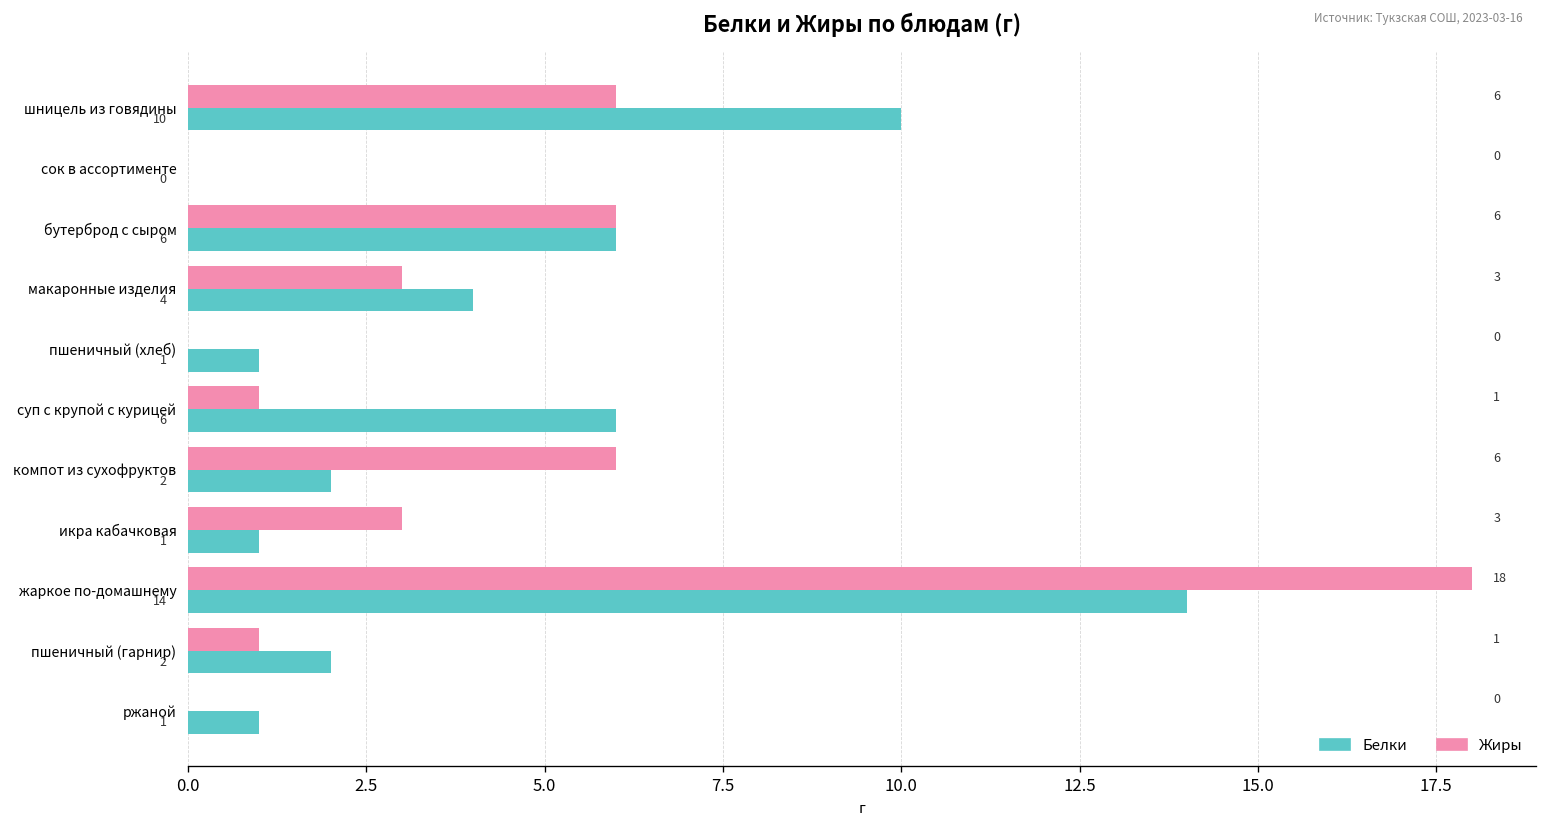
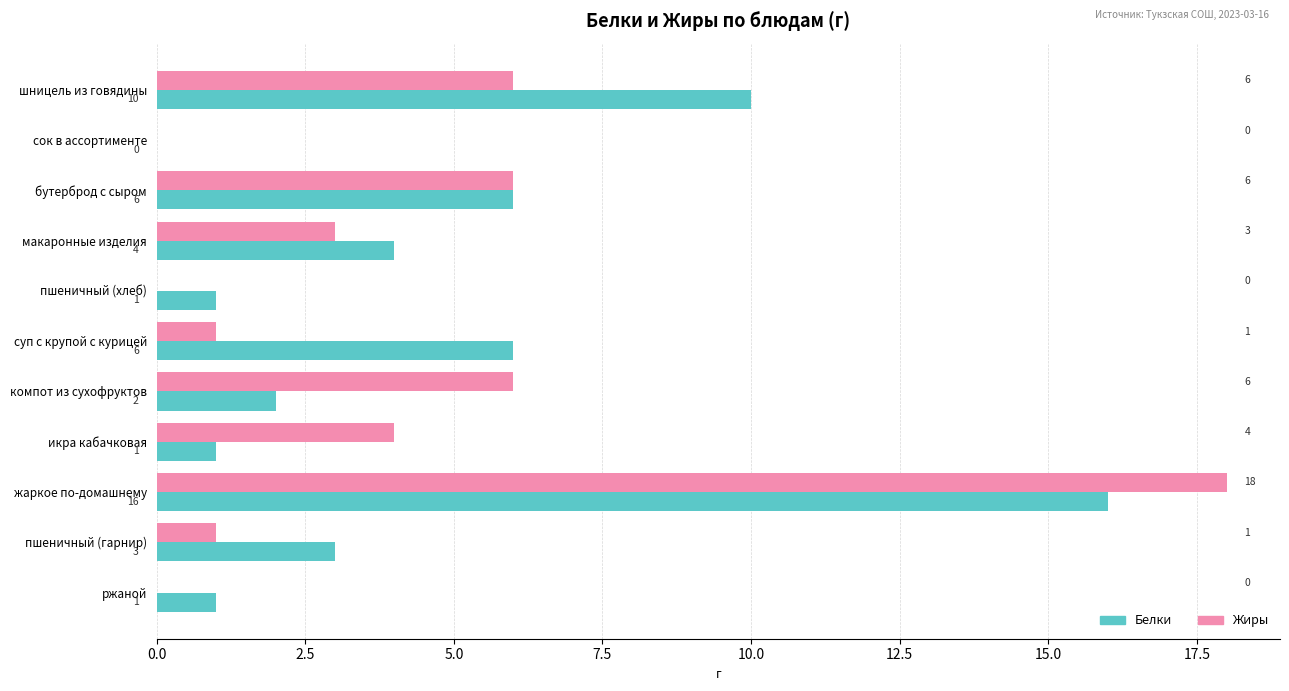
  {
    "Белки": {
      "сок в ассортименте": 0,
-     "жаркое по-домашнему": 14,
-     "пшеничный (гарнир)": 2
+     "жаркое по-домашнему": 16,
+     "пшеничный (гарнир)": 3
    },
    "Жиры": {
-     "икра кабачковая": 3,
+     "икра кабачковая": 4,
      "жаркое по-домашнему": 18
    }
  }
